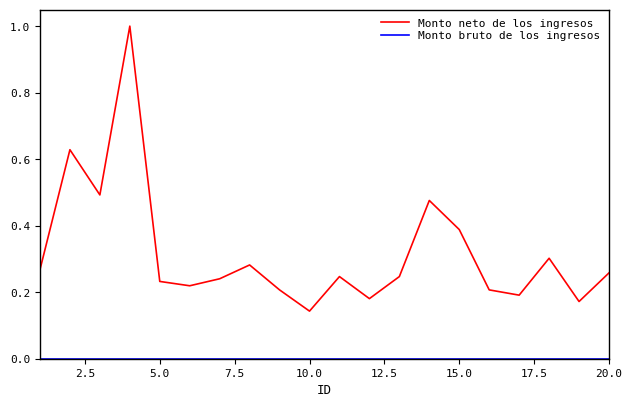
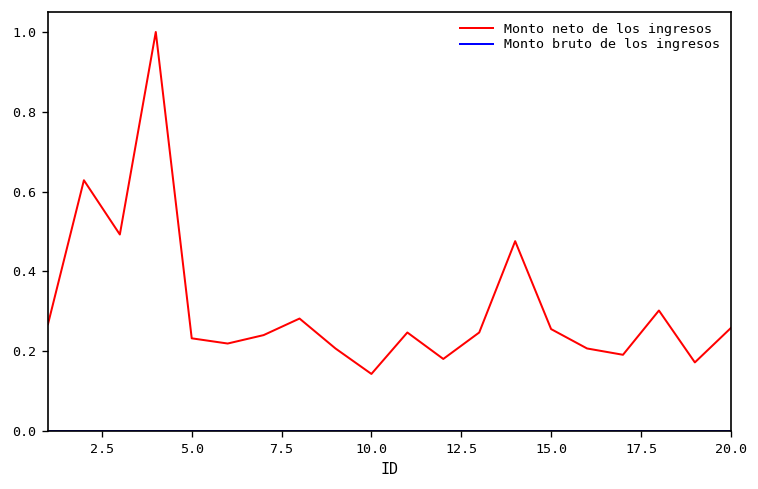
  {
    "Monto neto de los ingresos": {
      "5.0": 0.23,
      "10.0": 0.14,
-     "15.0": 0.39,
+     "15.0": 0.26,
      "20.0": 0.26
    },
    "Monto bruto de los ingresos": {
      "5.0": 0.00,
      "10.0": 0.00,
      "15.0": 0.00,
      "20.0": 0.00
    }
  }
